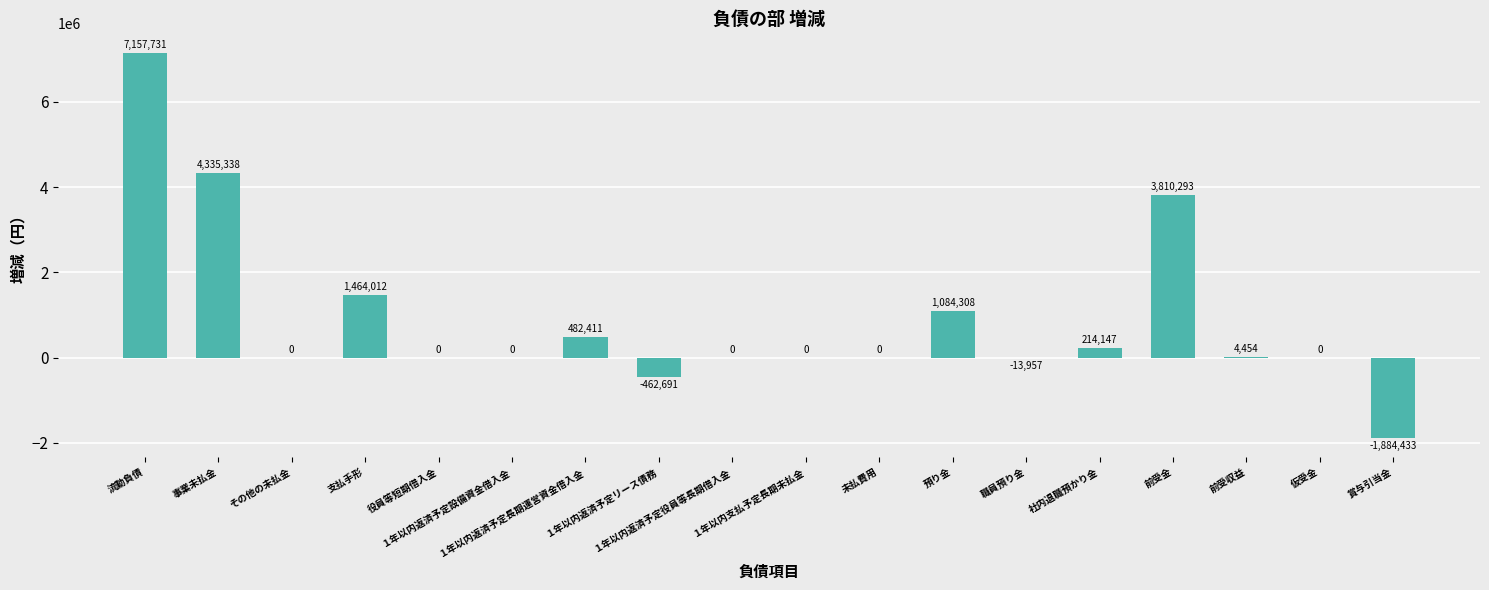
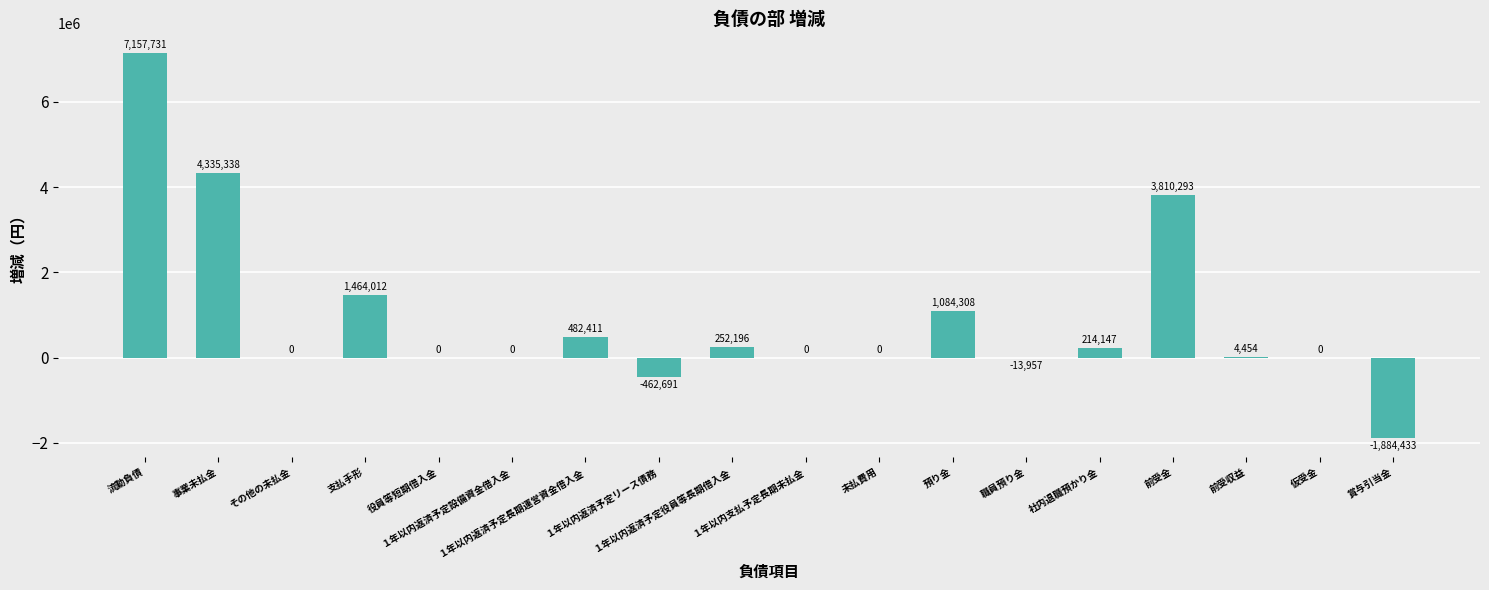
  {
    "流動負債": "7,157,731",
    "事業未払金": "4,335,338",
    "その他の未払金": "0",
    "支払手形": "1,464,012",
    "役員等短期借入金": "0",
    "１年以内返済予定設備資金借入金": "0",
    "１年以内返済予定長期運営資金借入金": "482,411",
    "１年以内返済予定リース債務": "-462,691",
-   "１年以内返済予定役員等長期借入金": "0",
+   "１年以内返済予定役員等長期借入金": "252,196",
    "１年以内支払予定長期未払金": "0",
    "未払費用": "0",
    "預り金": "1,084,308",
    "職員預り金": "-13,957",
    "社内退職預かり金": "214,147",
    "前受金": "3,810,293",
    "前受収益": "4,454",
    "仮受金": "0",
    "賞与引当金": "-1,884,433"
  }
